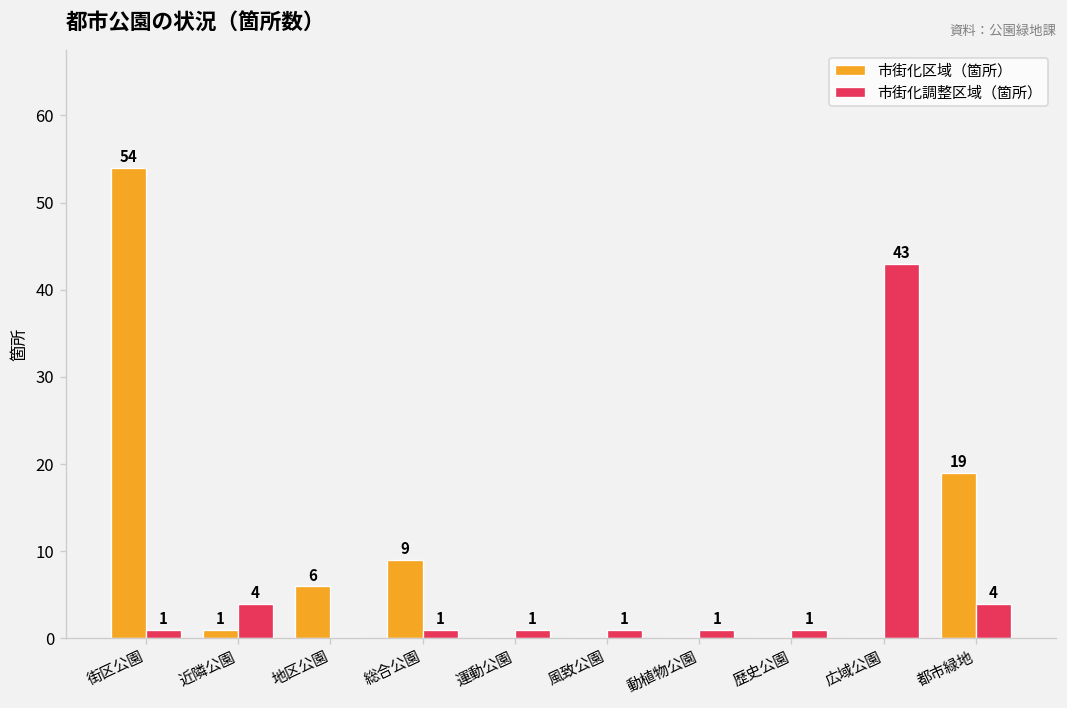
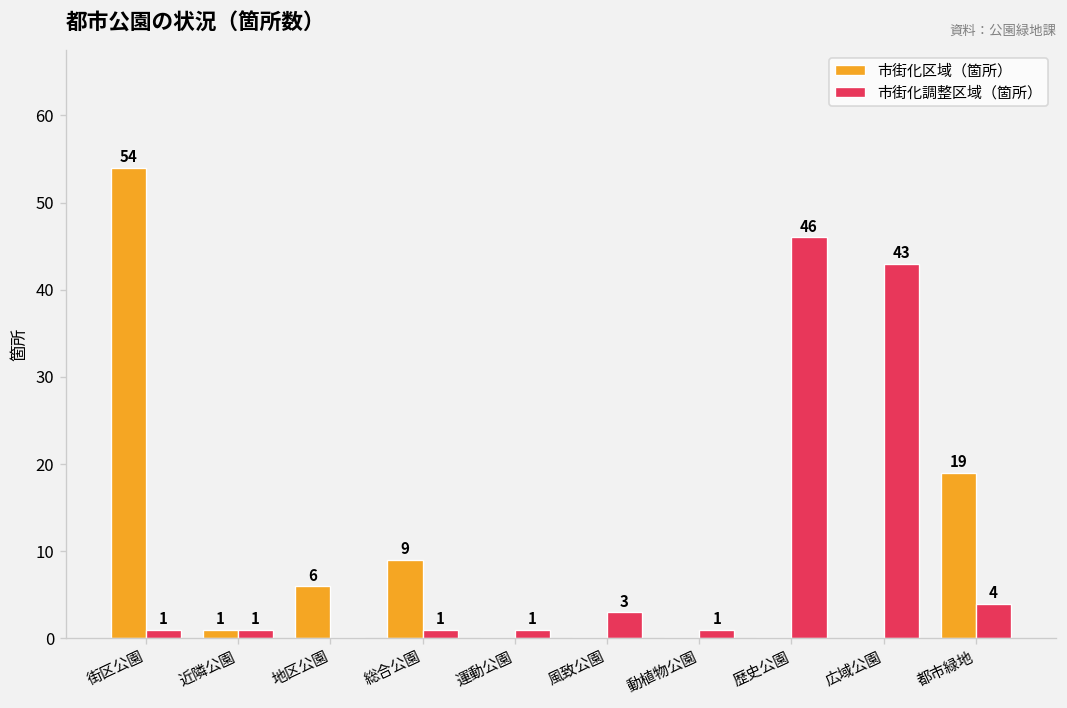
  {
    "市街化区域（箇所）": {
      "街区公園": 54,
      "近隣公園": 1,
      "地区公園": 6,
      "総合公園": 9,
      "都市緑地": 19
    },
    "市街化調整区域（箇所）": {
      "街区公園": 1,
-     "近隣公園": 4,
+     "近隣公園": 1,
      "総合公園": 1,
      "運動公園": 1,
-     "風致公園": 1,
+     "風致公園": 3,
      "動植物公園": 1,
-     "歴史公園": 1,
+     "歴史公園": 46,
      "広域公園": 43,
      "都市緑地": 4
    }
  }
